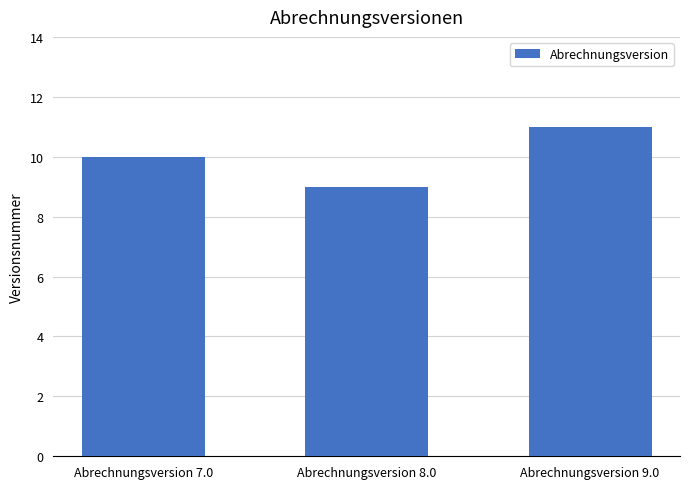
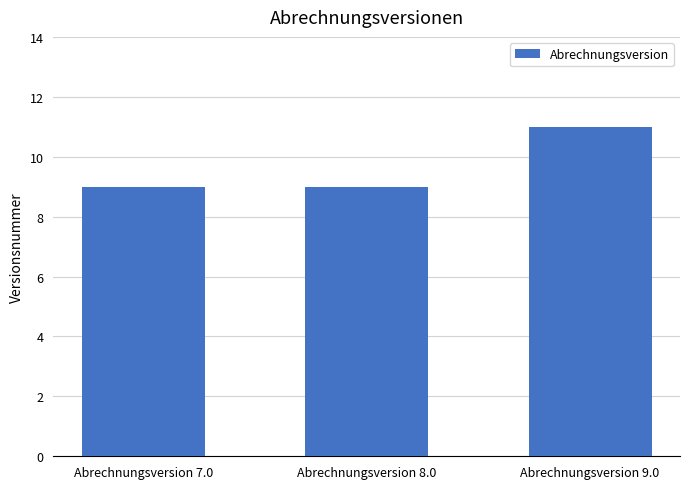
  {
-   "Abrechnungsversion 7.0": 10,
+   "Abrechnungsversion 7.0": 9,
    "Abrechnungsversion 8.0": 9,
    "Abrechnungsversion 9.0": 11
  }
